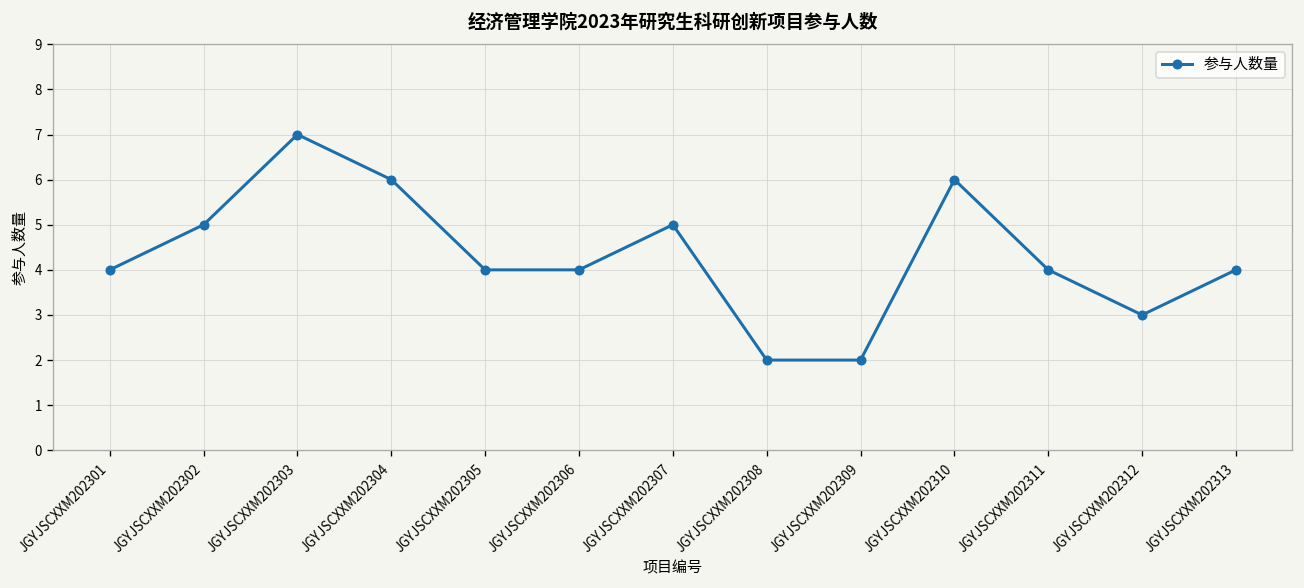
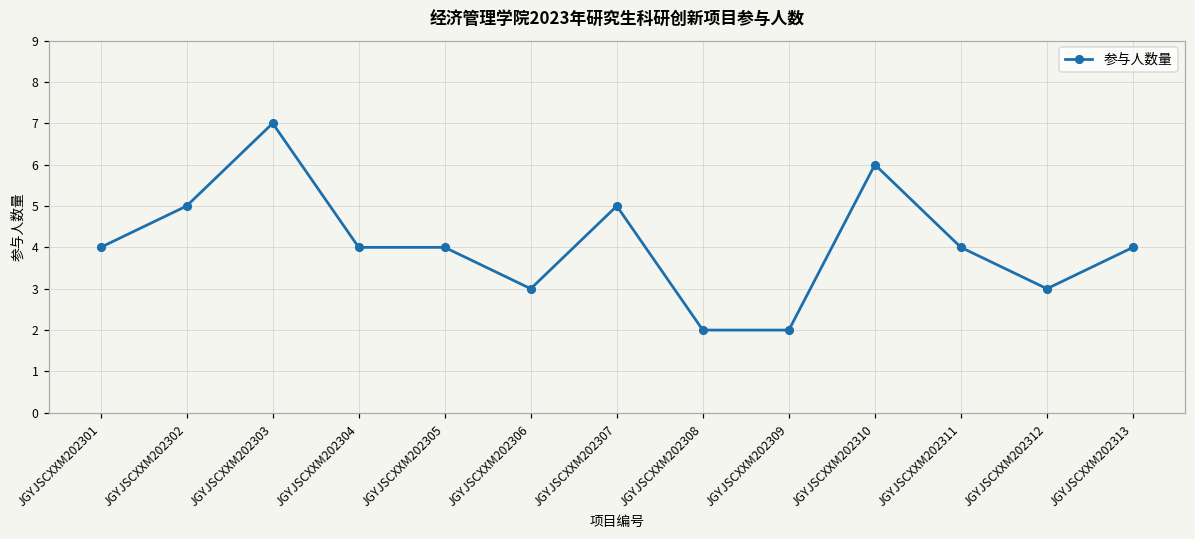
  {
    "JGYJSCXXM202301": 4,
    "JGYJSCXXM202302": 5,
    "JGYJSCXXM202303": 7,
-   "JGYJSCXXM202304": 6,
+   "JGYJSCXXM202304": 4,
    "JGYJSCXXM202305": 4,
-   "JGYJSCXXM202306": 4,
+   "JGYJSCXXM202306": 3,
    "JGYJSCXXM202307": 5,
    "JGYJSCXXM202308": 2,
    "JGYJSCXXM202309": 2,
    "JGYJSCXXM202310": 6,
    "JGYJSCXXM202311": 4,
    "JGYJSCXXM202312": 3,
    "JGYJSCXXM202313": 4
  }
